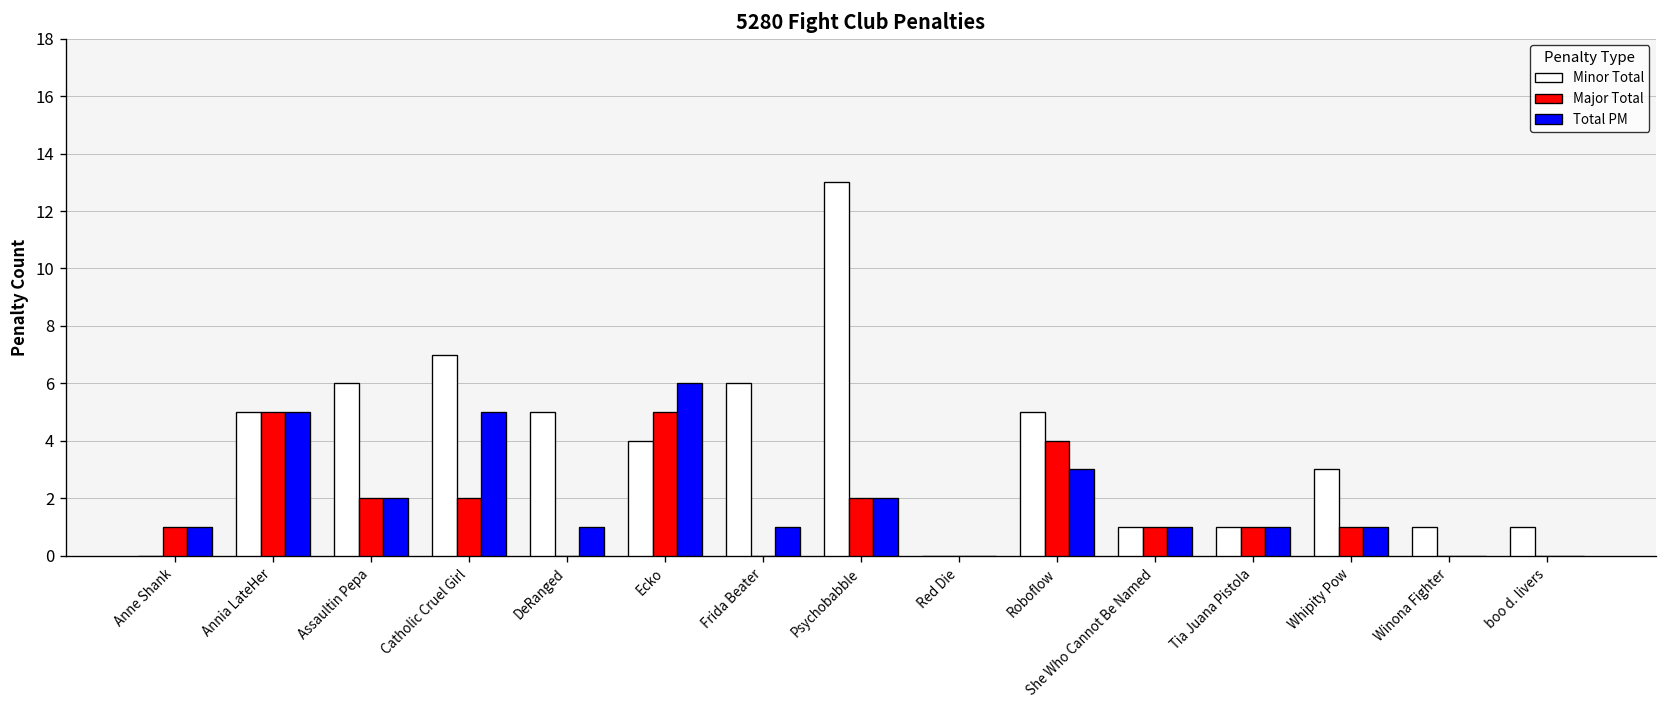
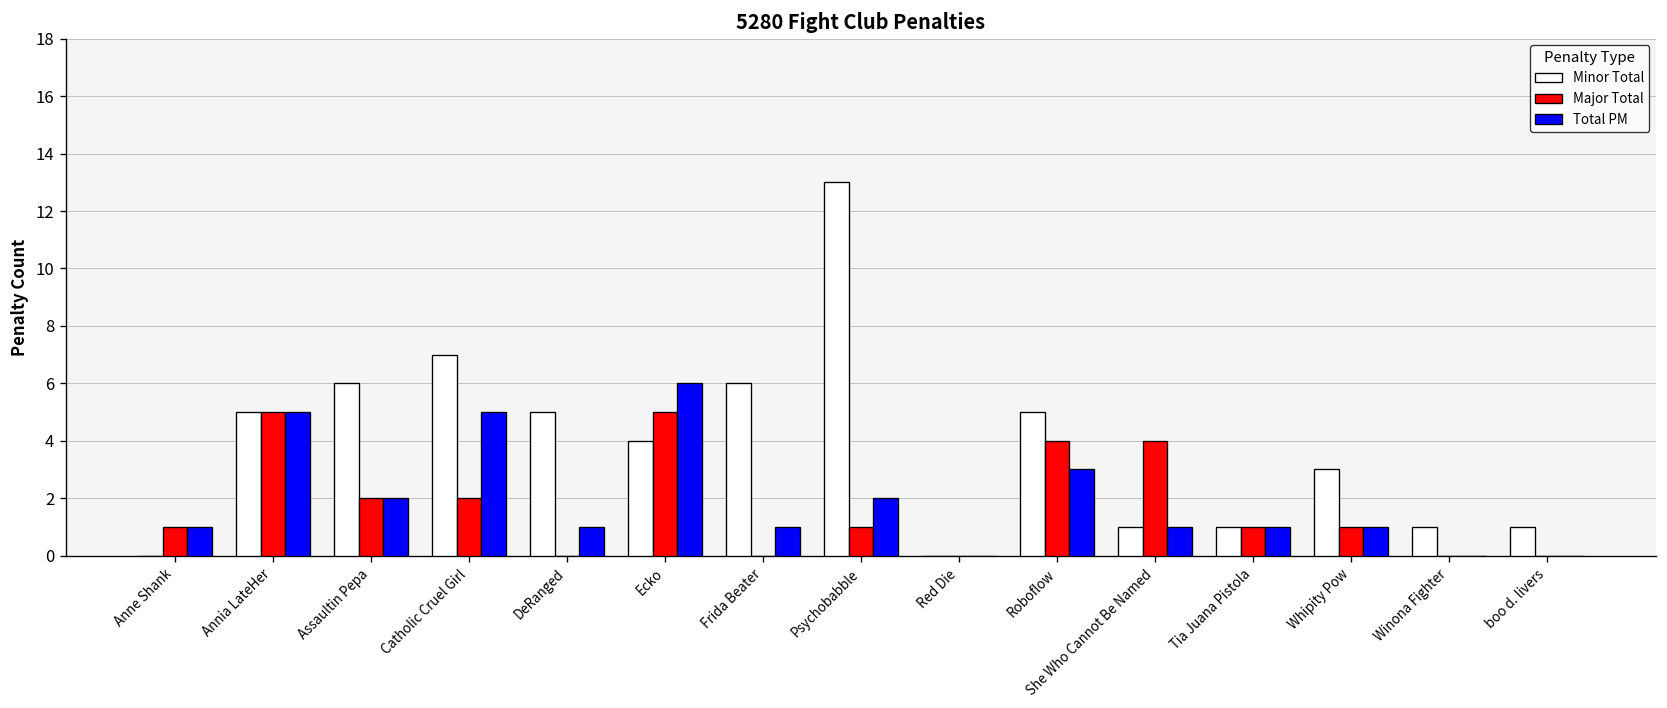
  {
    "Minor Total": {
      "Anne Shank": 0,
      "Annia LateHer": 5,
      "Assaultin Pepa": 6,
      "Catholic Cruel Girl": 7,
      "DeRanged": 5,
      "Ecko": 4,
      "Frida Beater": 6,
      "Psychobabble": 13,
      "Red Die": 0,
      "Roboflow": 5,
      "She Who Cannot Be Named": 1,
      "Tia Juana Pistola": 1,
      "Whipity Pow": 3,
      "Winona Fighter": 1,
      "boo d. livers": 1
    },
    "Major Total": {
      "Anne Shank": 1,
      "Annia LateHer": 5,
      "Assaultin Pepa": 2,
      "Catholic Cruel Girl": 2,
      "DeRanged": 0,
      "Ecko": 5,
      "Frida Beater": 0,
-     "Psychobabble": 2,
+     "Psychobabble": 1,
      "Red Die": 0,
      "Roboflow": 4,
-     "She Who Cannot Be Named": 1,
+     "She Who Cannot Be Named": 4,
      "Tia Juana Pistola": 1,
      "Whipity Pow": 1,
      "Winona Fighter": 0,
      "boo d. livers": 0
    },
    "Total PM": {
      "Anne Shank": 1,
      "Annia LateHer": 5,
      "Assaultin Pepa": 2,
      "Catholic Cruel Girl": 5,
      "DeRanged": 1,
      "Ecko": 6,
      "Frida Beater": 1,
      "Psychobabble": 2,
      "Red Die": 0,
      "Roboflow": 3,
      "She Who Cannot Be Named": 1,
      "Tia Juana Pistola": 1,
      "Whipity Pow": 1,
      "Winona Fighter": 0,
      "boo d. livers": 0
    }
  }
